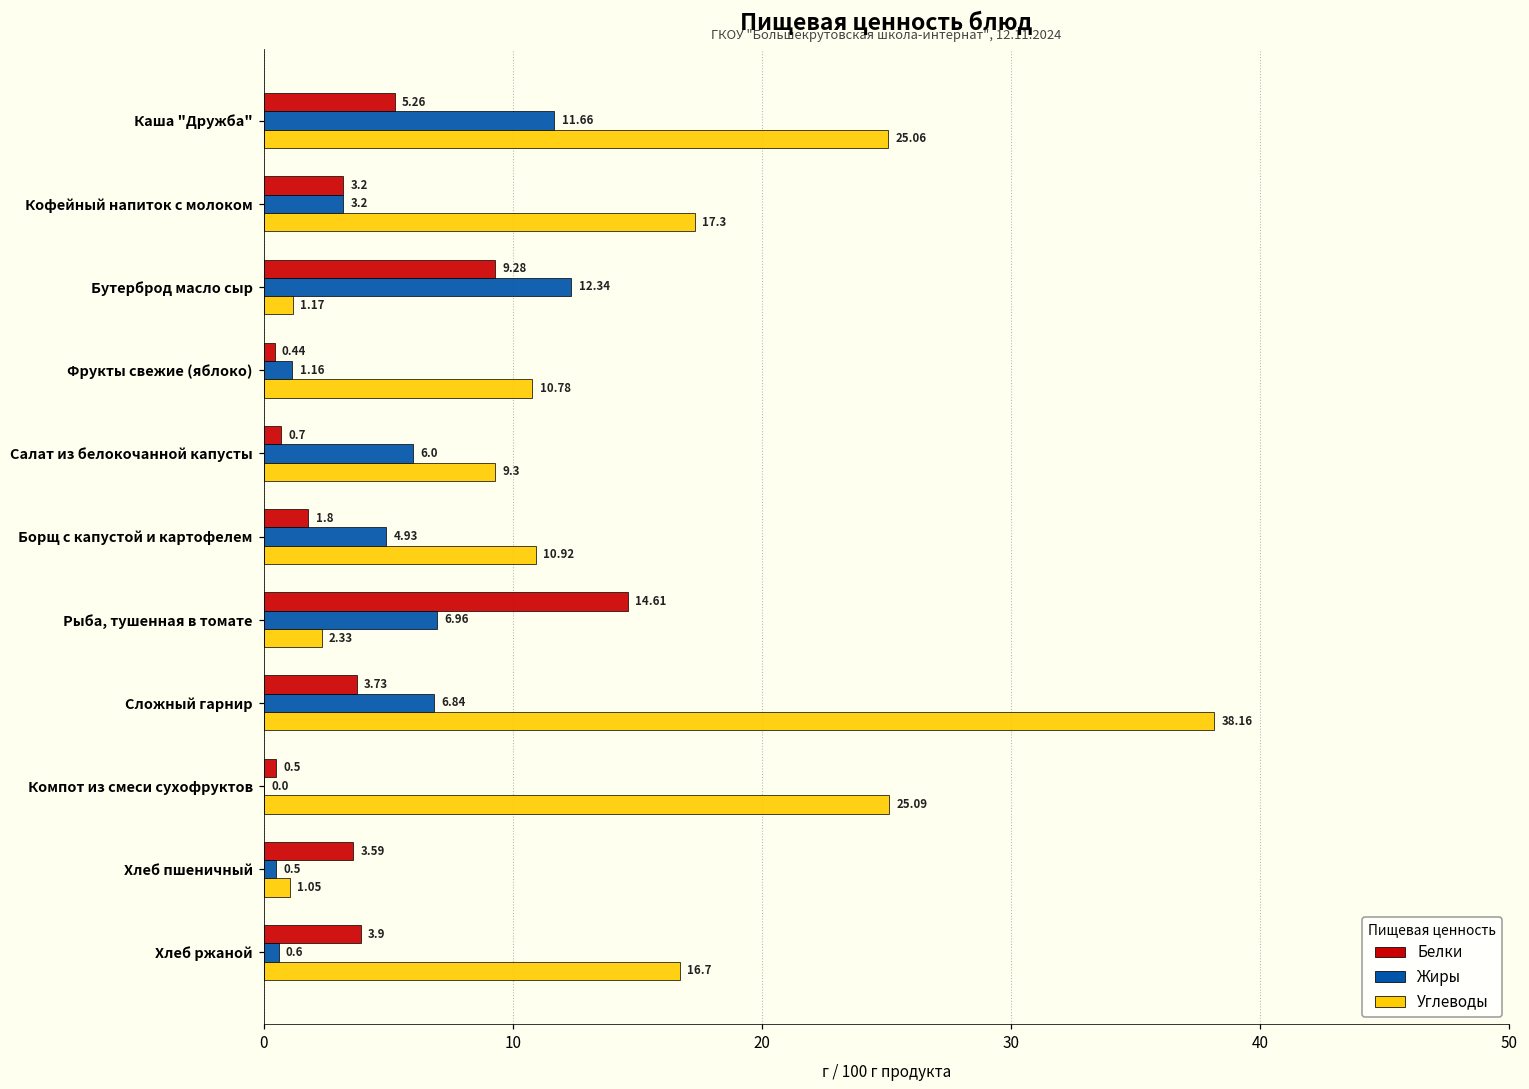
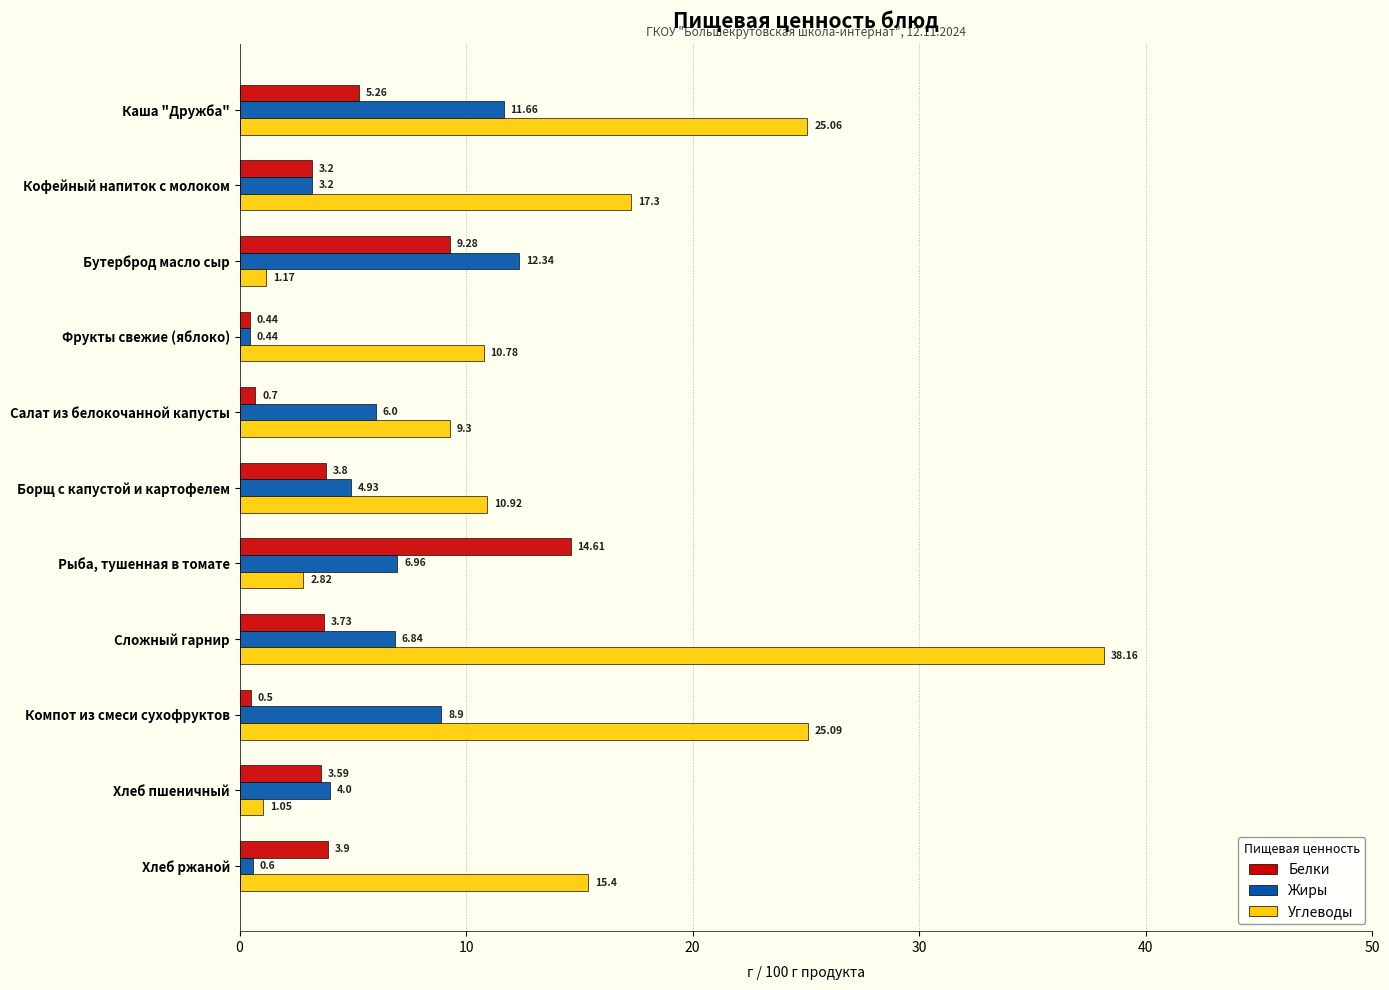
  {
    "Белки": {
      "Каша \"Дружба\"": 5.26,
      "Кофейный напиток с молоком": 3.2,
      "Бутерброд масло сыр": 9.28,
      "Фрукты свежие (яблоко)": 0.44,
      "Салат из белокочанной капусты": 0.7,
-     "Борщ с капустой и картофелем": 1.8,
+     "Борщ с капустой и картофелем": 3.8,
      "Рыба, тушенная в томате": 14.61,
      "Сложный гарнир": 3.73,
      "Компот из смеси сухофруктов": 0.5,
      "Хлеб пшеничный": 3.59,
      "Хлеб ржаной": 3.9
    },
    "Жиры": {
      "Каша \"Дружба\"": 11.66,
      "Кофейный напиток с молоком": 3.2,
      "Бутерброд масло сыр": 12.34,
-     "Фрукты свежие (яблоко)": 1.16,
+     "Фрукты свежие (яблоко)": 0.44,
      "Салат из белокочанной капусты": 6.0,
      "Борщ с капустой и картофелем": 4.93,
      "Рыба, тушенная в томате": 6.96,
      "Сложный гарнир": 6.84,
-     "Компот из смеси сухофруктов": 0.0,
-     "Хлеб пшеничный": 0.5,
+     "Компот из смеси сухофруктов": 8.9,
+     "Хлеб пшеничный": 4.0,
      "Хлеб ржаной": 0.6
    },
    "Углеводы": {
      "Каша \"Дружба\"": 25.06,
      "Кофейный напиток с молоком": 17.3,
      "Бутерброд масло сыр": 1.17,
      "Фрукты свежие (яблоко)": 10.78,
      "Салат из белокочанной капусты": 9.3,
      "Борщ с капустой и картофелем": 10.92,
-     "Рыба, тушенная в томате": 2.33,
+     "Рыба, тушенная в томате": 2.82,
      "Сложный гарнир": 38.16,
      "Компот из смеси сухофруктов": 25.09,
      "Хлеб пшеничный": 1.05,
-     "Хлеб ржаной": 16.7
+     "Хлеб ржаной": 15.4
    }
  }
